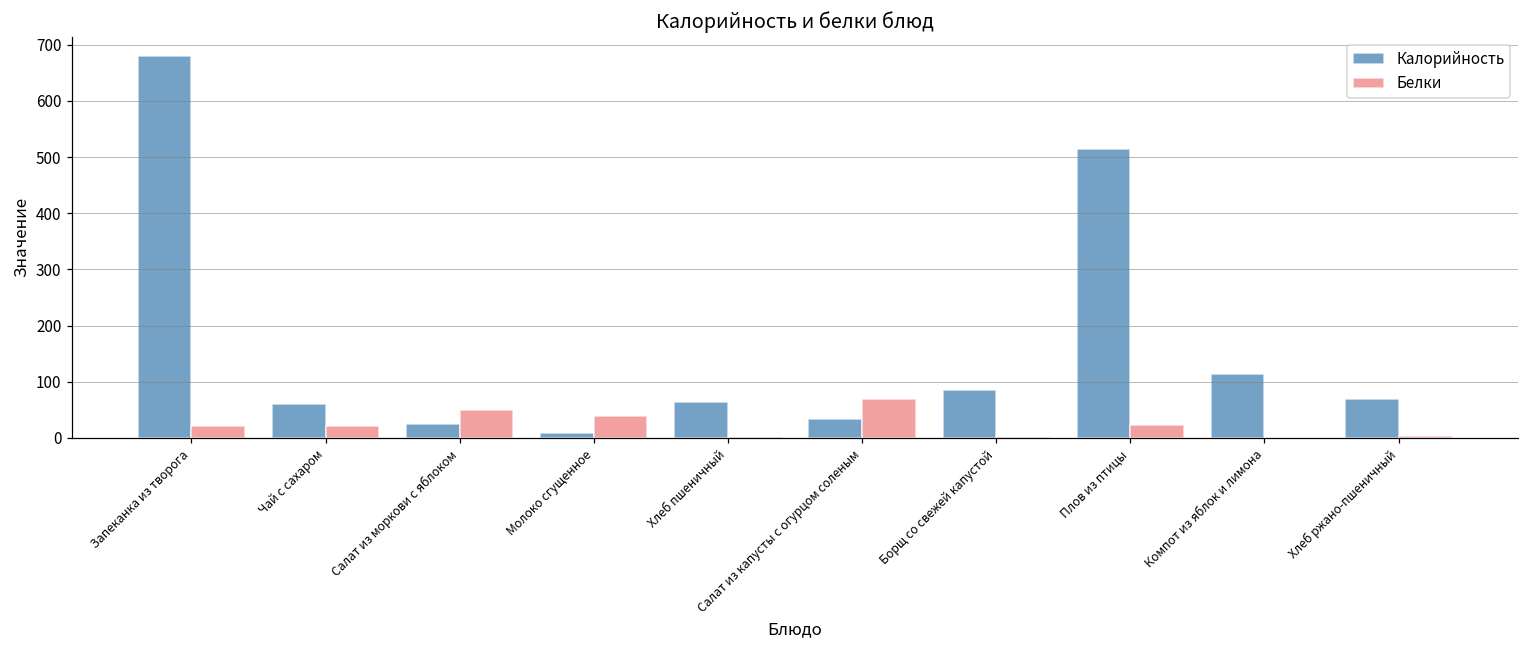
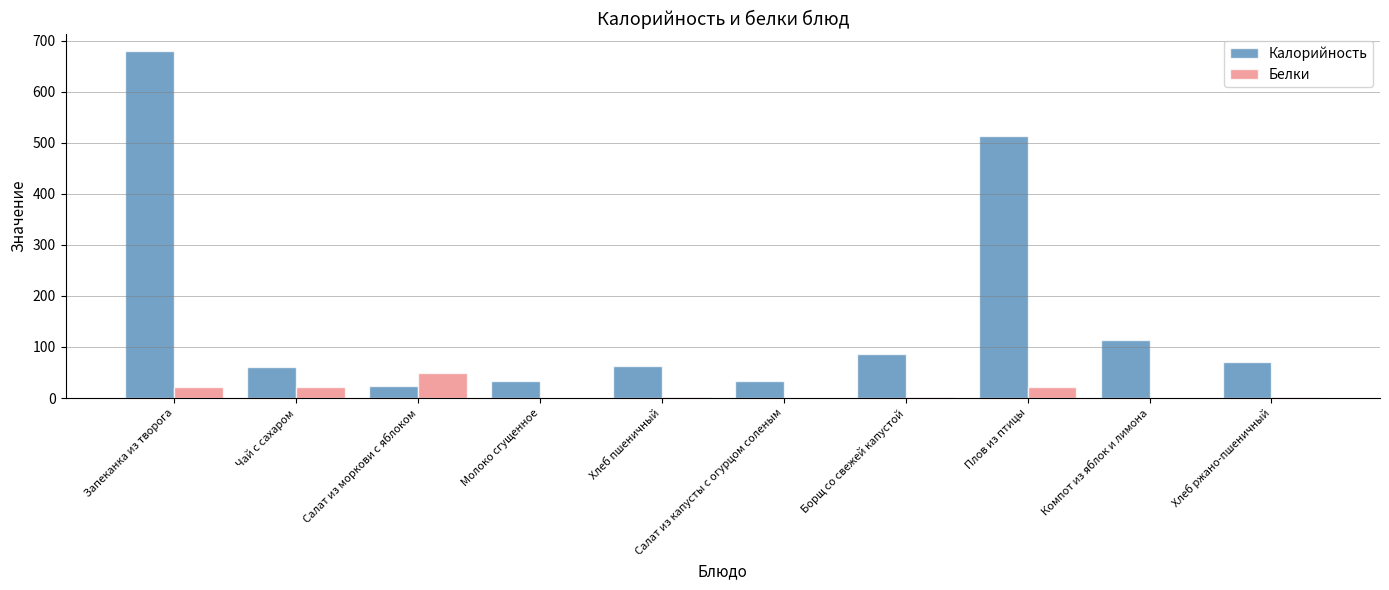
  {
    "Калорийность": {
      "Запеканка из творога": 680,
      "Чай с сахаром": 60,
      "Салат из моркови с яблоком": 20,
-     "Молоко сгущенное": 10,
+     "Молоко сгущенное": 30,
      "Хлеб пшеничный": 60,
      "Салат из капусты с огурцом соленым": 30,
      "Борщ со свежей капустой": 90,
      "Плов из птицы": 510,
      "Компот из яблок и лимона": 110,
      "Хлеб ржано-пшеничный": 70
    },
    "Белки": {
      "Запеканка из творога": 20,
      "Чай с сахаром": 20,
      "Салат из моркови с яблоком": 50,
-     "Молоко сгущенное": 40,
-     "Салат из капусты с огурцом соленым": 70,
+     "Молоко сгущенное": 0,
+     "Салат из капусты с огурцом соленым": 0,
      "Плов из птицы": 20,
      "Компот из яблок и лимона": 0
    }
  }
